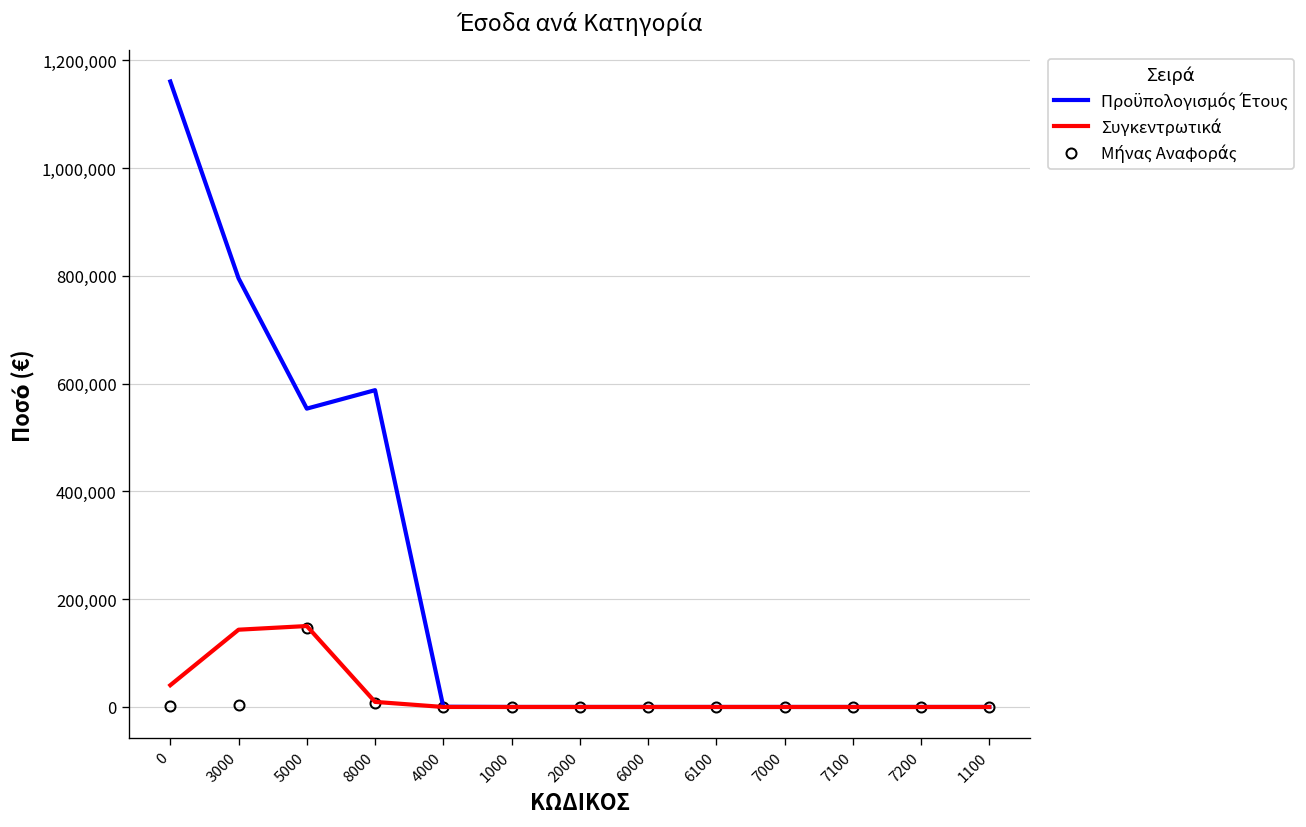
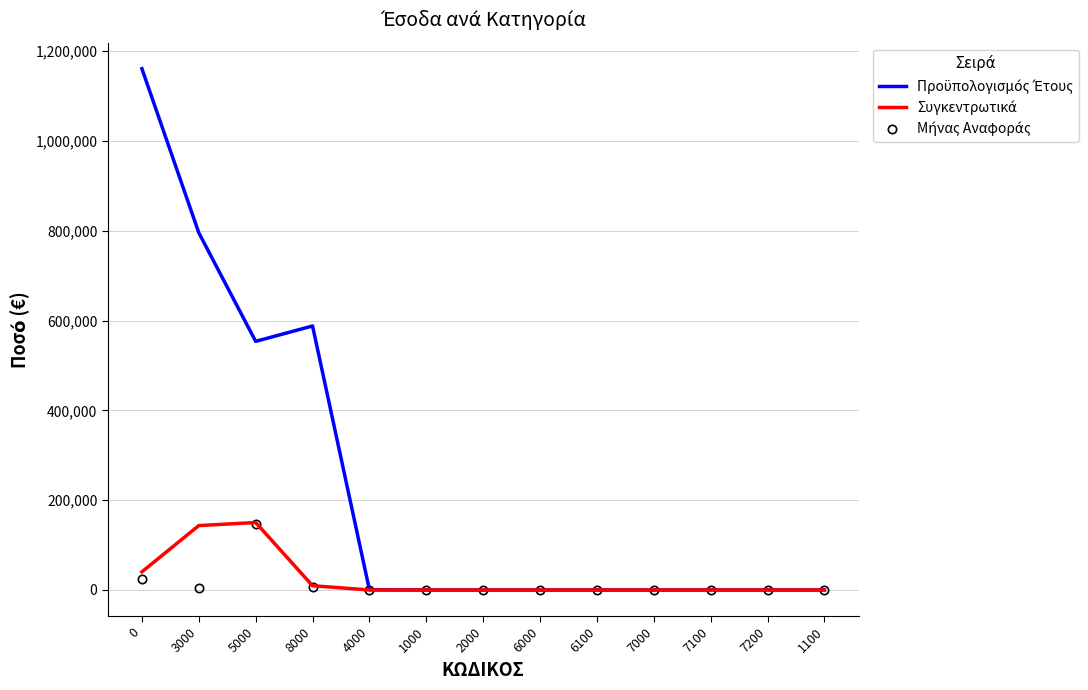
  {
    "Προϋπολογισμός Έτους": {
      "0": "1,160,000",
      "3000": "800,000",
      "5000": "550,000",
      "8000": "590,000"
    },
    "Συγκεντρωτικά": {
      "0": "40,000",
      "3000": "140,000"
    },
    "Μήνας Αναφοράς": {
-     "0": "0",
+     "0": "20,000",
      "3000": "0"
    }
  }
